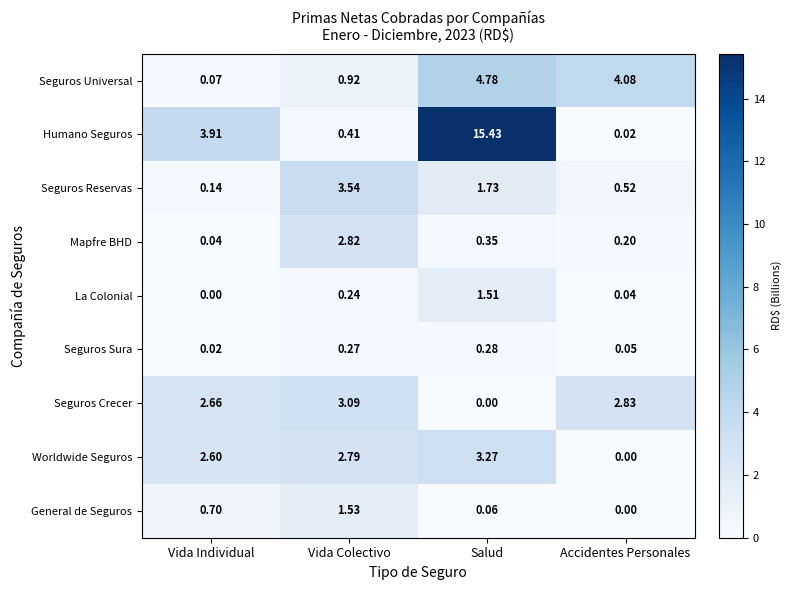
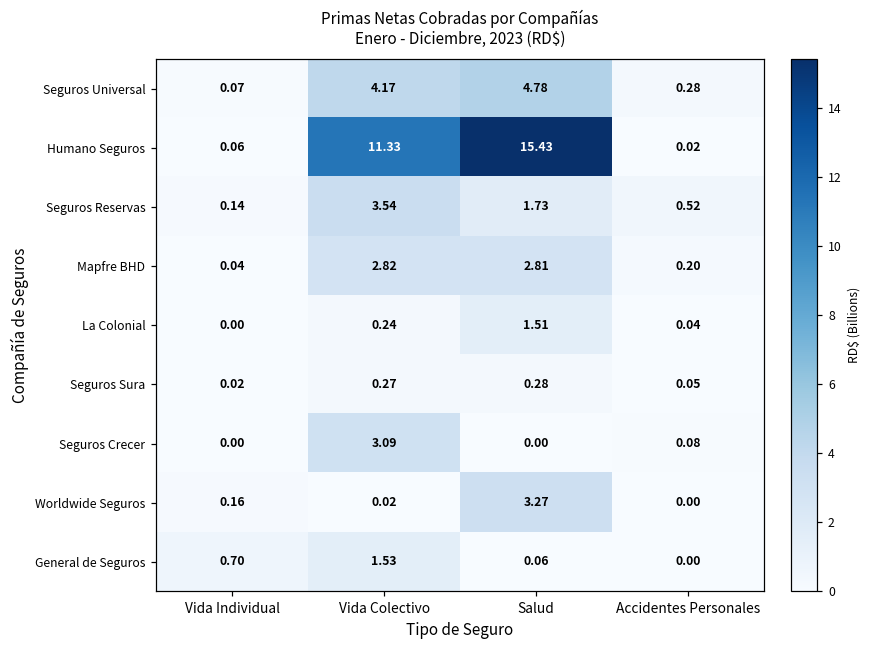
  {
    "Seguros Universal": {
      "Vida Individual": 0.07,
-     "Vida Colectivo": 0.92,
+     "Vida Colectivo": 4.17,
      "Salud": 4.78,
-     "Accidentes Personales": 4.08
+     "Accidentes Personales": 0.28
    },
    "Humano Seguros": {
-     "Vida Individual": 3.91,
-     "Vida Colectivo": 0.41,
+     "Vida Individual": 0.06,
+     "Vida Colectivo": 11.33,
      "Salud": 15.43,
      "Accidentes Personales": 0.02
    },
    "Seguros Reservas": {
      "Vida Individual": 0.14,
      "Vida Colectivo": 3.54,
      "Salud": 1.73,
      "Accidentes Personales": 0.52
    },
    "Mapfre BHD": {
      "Vida Individual": 0.04,
      "Vida Colectivo": 2.82,
-     "Salud": 0.35,
+     "Salud": 2.81,
      "Accidentes Personales": 0.20
    },
    "La Colonial": {
      "Vida Individual": 0.00,
      "Vida Colectivo": 0.24,
      "Salud": 1.51,
      "Accidentes Personales": 0.04
    },
    "Seguros Sura": {
      "Vida Individual": 0.02,
      "Vida Colectivo": 0.27,
      "Salud": 0.28,
      "Accidentes Personales": 0.05
    },
    "Seguros Crecer": {
-     "Vida Individual": 2.66,
+     "Vida Individual": 0.00,
      "Vida Colectivo": 3.09,
      "Salud": 0.00,
-     "Accidentes Personales": 2.83
+     "Accidentes Personales": 0.08
    },
    "Worldwide Seguros": {
-     "Vida Individual": 2.60,
-     "Vida Colectivo": 2.79,
+     "Vida Individual": 0.16,
+     "Vida Colectivo": 0.02,
      "Salud": 3.27,
      "Accidentes Personales": 0.00
    },
    "General de Seguros": {
      "Vida Individual": 0.70,
      "Vida Colectivo": 1.53,
      "Salud": 0.06,
      "Accidentes Personales": 0.00
    }
  }
